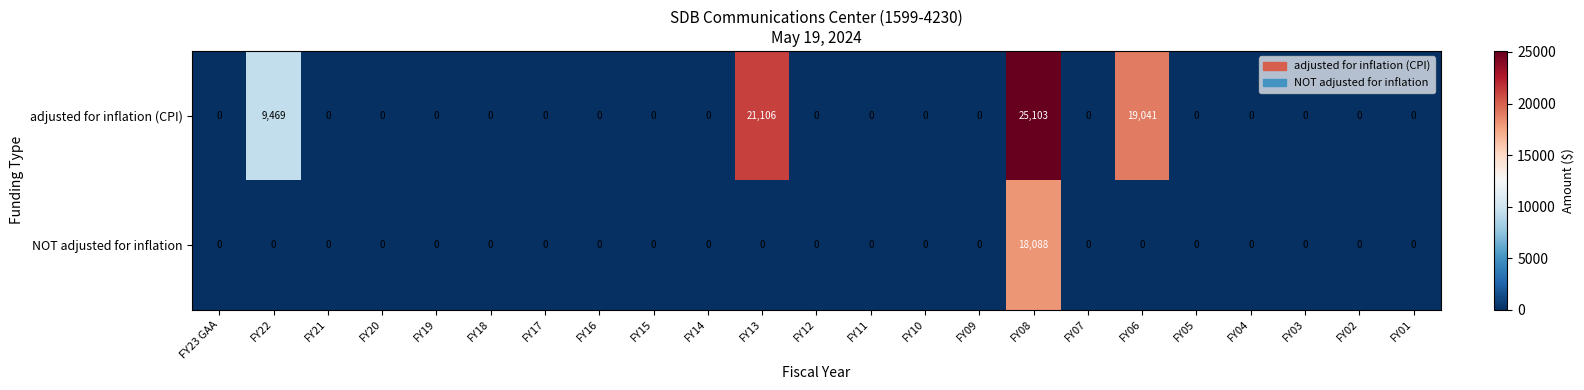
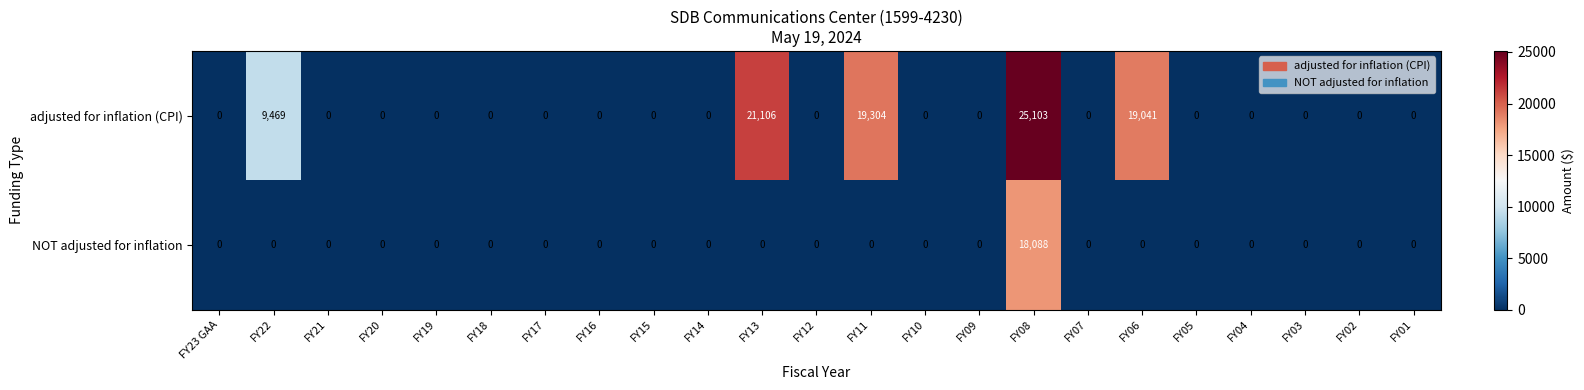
  {
    "adjusted for inflation (CPI)": {
      "FY23 GAA": "0",
      "FY22": "9,469",
      "FY21": "0",
      "FY20": "0",
      "FY19": "0",
      "FY18": "0",
      "FY17": "0",
      "FY16": "0",
      "FY15": "0",
      "FY14": "0",
      "FY13": "21,106",
      "FY12": "0",
-     "FY11": "0",
+     "FY11": "19,304",
      "FY10": "0",
      "FY09": "0",
      "FY08": "25,103",
      "FY07": "0",
      "FY06": "19,041",
      "FY05": "0",
      "FY04": "0",
      "FY03": "0",
      "FY02": "0",
      "FY01": "0"
    },
    "NOT adjusted for inflation": {
      "FY23 GAA": "0",
      "FY22": "0",
      "FY21": "0",
      "FY20": "0",
      "FY19": "0",
      "FY18": "0",
      "FY17": "0",
      "FY16": "0",
      "FY15": "0",
      "FY14": "0",
      "FY13": "0",
      "FY12": "0",
      "FY11": "0",
      "FY10": "0",
      "FY09": "0",
      "FY08": "18,088",
      "FY07": "0",
      "FY06": "0",
      "FY05": "0",
      "FY04": "0",
      "FY03": "0",
      "FY02": "0",
      "FY01": "0"
    }
  }
